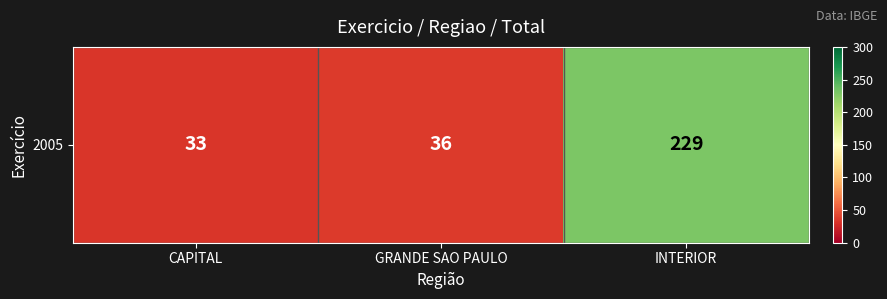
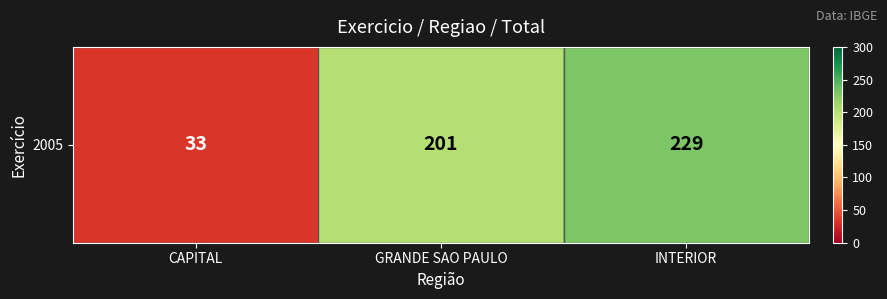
  {
    "2005": {
      "CAPITAL": 33,
-     "GRANDE SAO PAULO": 36,
+     "GRANDE SAO PAULO": 201,
      "INTERIOR": 229
    }
  }
